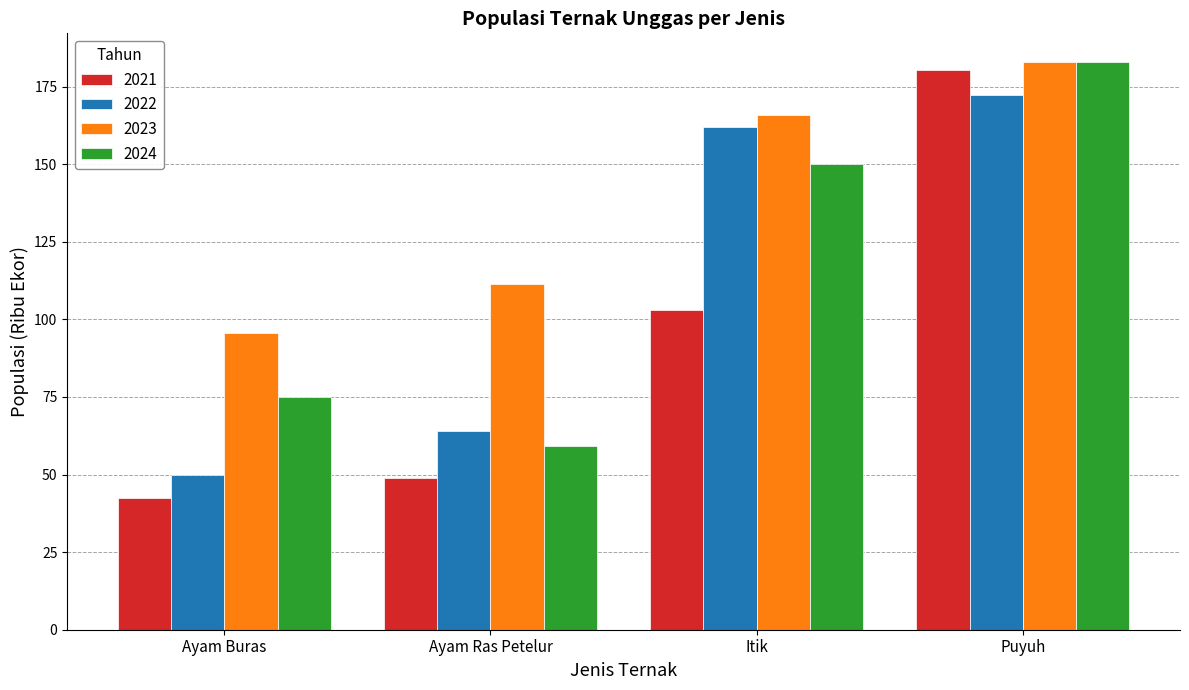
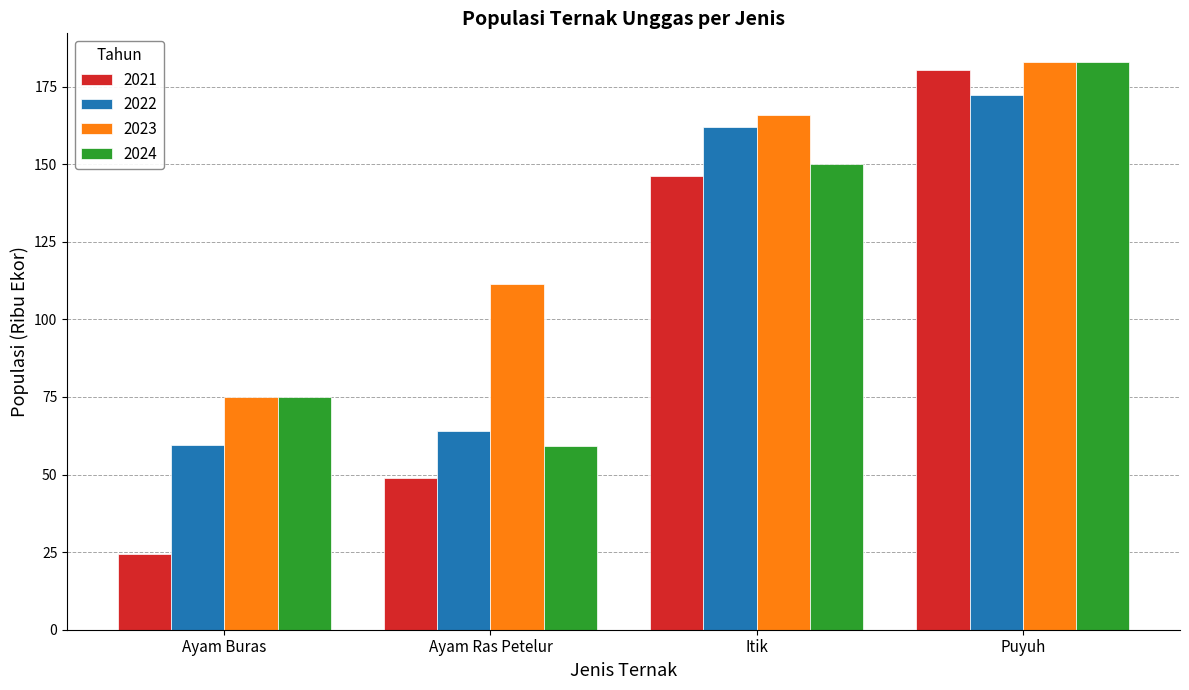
  {
    "2021": {
-     "Ayam Buras": 42,
+     "Ayam Buras": 25,
      "Ayam Ras Petelur": 49,
-     "Itik": 103,
+     "Itik": 146,
      "Puyuh": 180
    },
    "2022": {
-     "Ayam Buras": 50,
+     "Ayam Buras": 60,
      "Ayam Ras Petelur": 64,
      "Itik": 162,
      "Puyuh": 172
    },
    "2023": {
-     "Ayam Buras": 96,
+     "Ayam Buras": 75,
      "Ayam Ras Petelur": 111,
      "Itik": 166,
      "Puyuh": 183
    },
    "2024": {
      "Ayam Buras": 75,
      "Ayam Ras Petelur": 59,
      "Itik": 150,
      "Puyuh": 183
    }
  }
